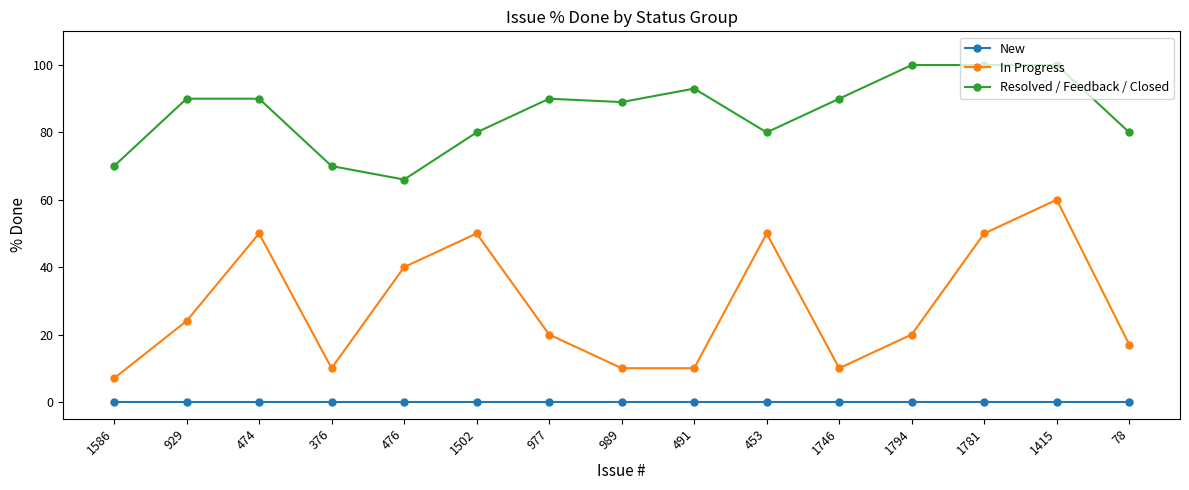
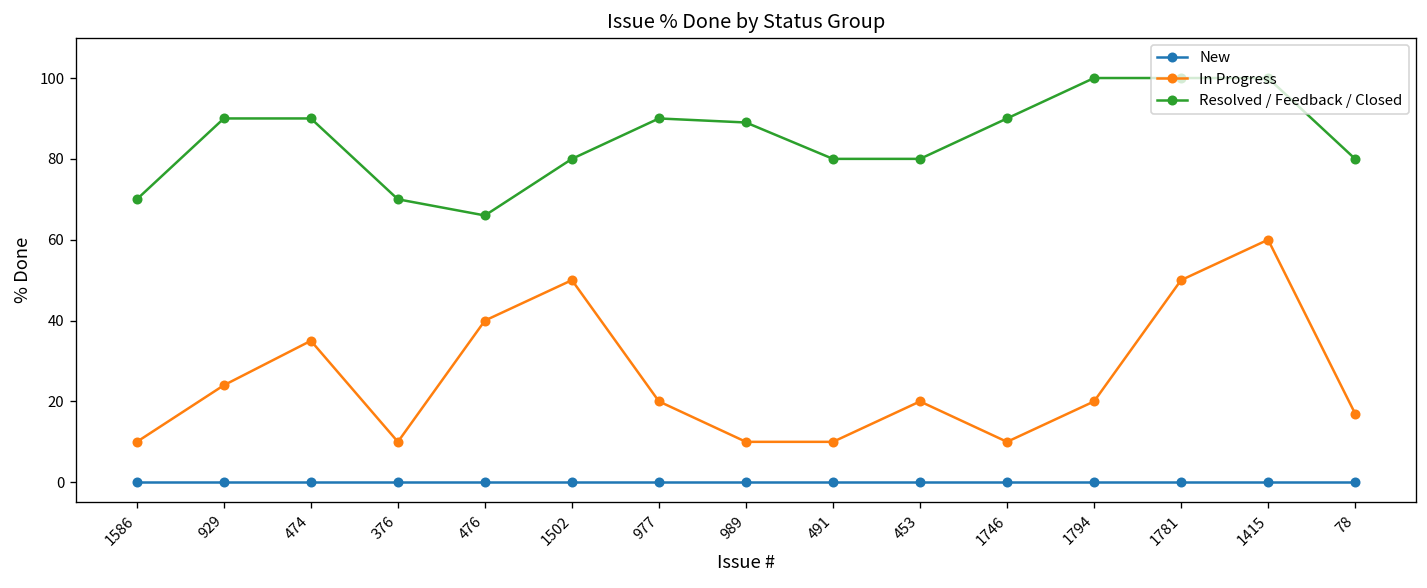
  {
    "New": {
      "1586": 0,
      "929": 0,
      "474": 0,
      "376": 0,
      "476": 0,
      "1502": 0,
      "977": 0,
      "989": 0,
      "491": 0,
      "453": 0,
      "1746": 0,
      "1794": 0,
      "1781": 0,
      "1415": 0,
      "78": 0
    },
    "In Progress": {
-     "1586": 7,
+     "1586": 10,
      "929": 24,
-     "474": 50,
+     "474": 35,
      "376": 10,
      "476": 40,
      "1502": 50,
      "977": 20,
      "989": 10,
      "491": 10,
-     "453": 50,
+     "453": 20,
      "1746": 10,
      "1794": 20,
      "1781": 50,
      "1415": 60,
      "78": 17
    },
    "Resolved / Feedback / Closed": {
      "1586": 70,
      "929": 90,
      "474": 90,
      "376": 70,
      "476": 66,
      "1502": 80,
      "977": 90,
      "989": 89,
-     "491": 93,
+     "491": 80,
      "453": 80,
      "1746": 90,
      "1794": 100,
      "78": 80
    }
  }
